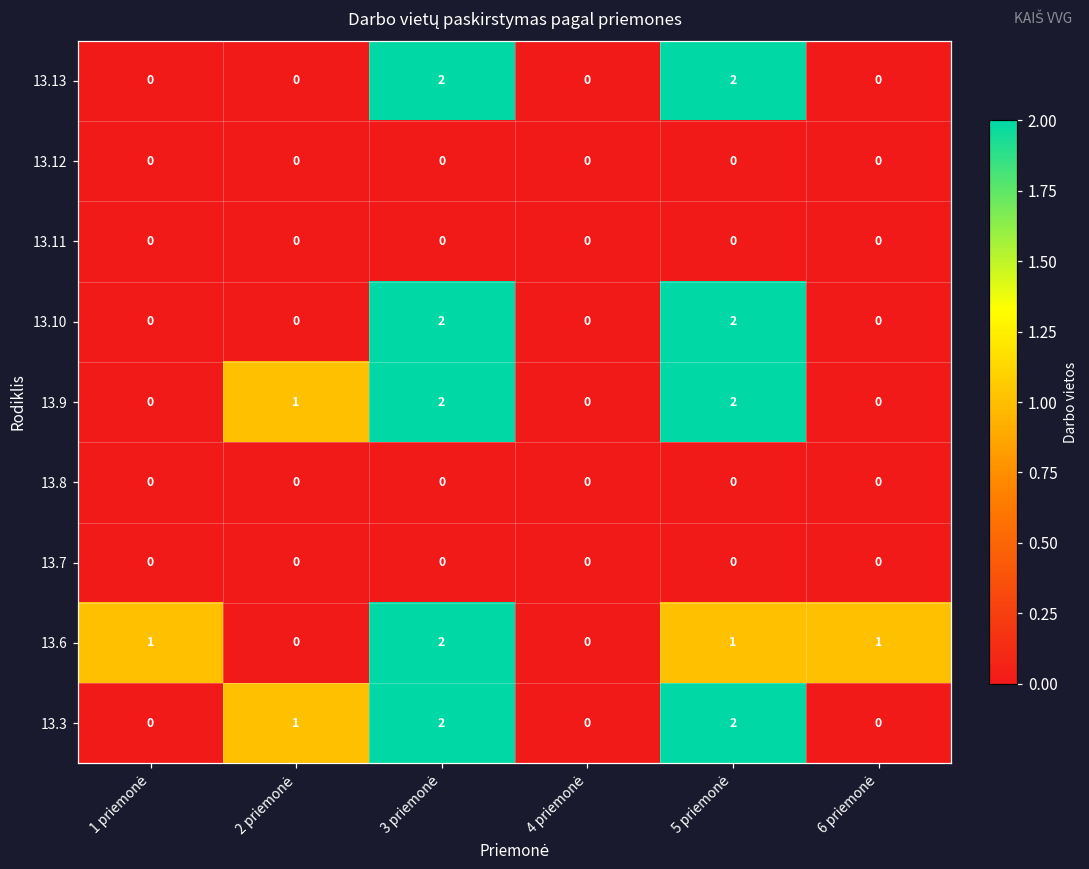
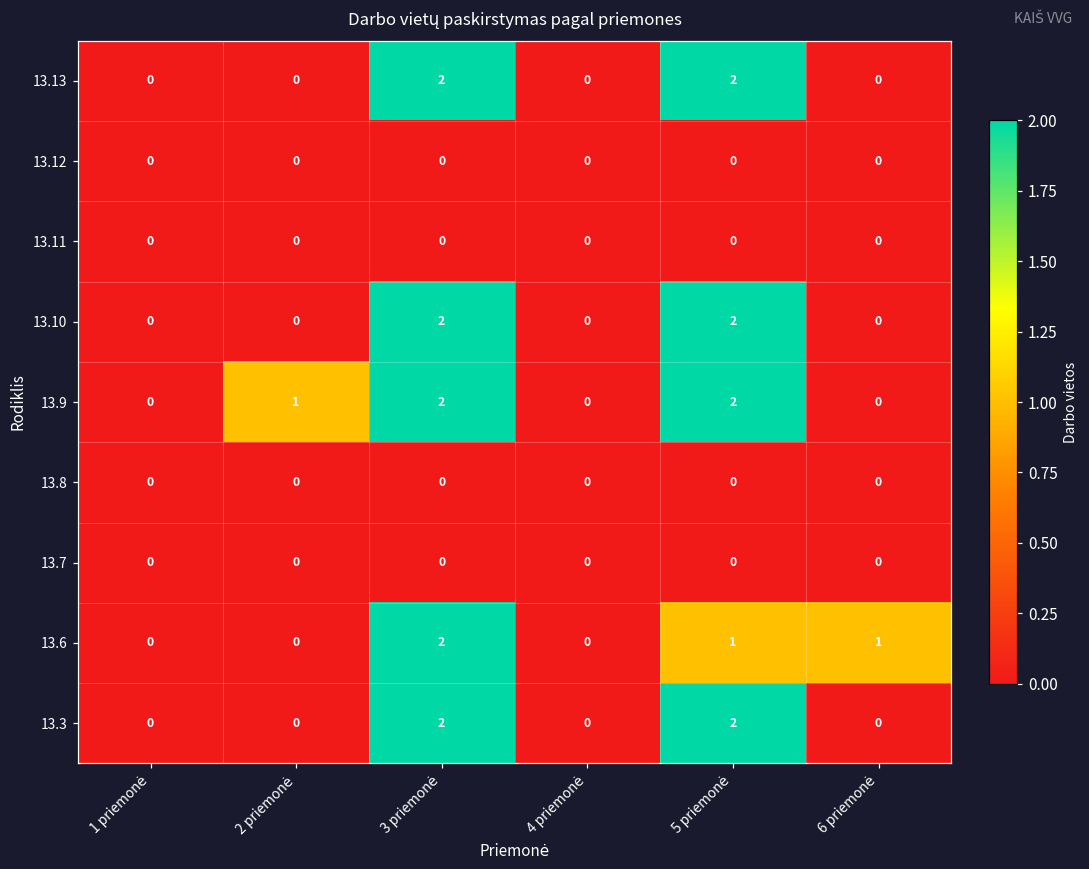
  {
    "13.13": {
      "1 priemonė": 0,
      "2 priemonė": 0,
      "3 priemonė": 2,
      "4 priemonė": 0,
      "5 priemonė": 2,
      "6 priemonė": 0
    },
    "13.12": {
      "1 priemonė": 0,
      "2 priemonė": 0,
      "3 priemonė": 0,
      "4 priemonė": 0,
      "5 priemonė": 0,
      "6 priemonė": 0
    },
    "13.11": {
      "1 priemonė": 0,
      "2 priemonė": 0,
      "3 priemonė": 0,
      "4 priemonė": 0,
      "5 priemonė": 0,
      "6 priemonė": 0
    },
    "13.10": {
      "1 priemonė": 0,
      "2 priemonė": 0,
      "3 priemonė": 2,
      "4 priemonė": 0,
      "5 priemonė": 2,
      "6 priemonė": 0
    },
    "13.9": {
      "1 priemonė": 0,
      "2 priemonė": 1,
      "3 priemonė": 2,
      "4 priemonė": 0,
      "5 priemonė": 2,
      "6 priemonė": 0
    },
    "13.8": {
      "1 priemonė": 0,
      "2 priemonė": 0,
      "3 priemonė": 0,
      "4 priemonė": 0,
      "5 priemonė": 0,
      "6 priemonė": 0
    },
    "13.7": {
      "1 priemonė": 0,
      "2 priemonė": 0,
      "3 priemonė": 0,
      "4 priemonė": 0,
      "5 priemonė": 0,
      "6 priemonė": 0
    },
    "13.6": {
-     "1 priemonė": 1,
+     "1 priemonė": 0,
      "2 priemonė": 0,
      "3 priemonė": 2,
      "4 priemonė": 0,
      "5 priemonė": 1,
      "6 priemonė": 1
    },
    "13.3": {
      "1 priemonė": 0,
-     "2 priemonė": 1,
+     "2 priemonė": 0,
      "3 priemonė": 2,
      "4 priemonė": 0,
      "5 priemonė": 2,
      "6 priemonė": 0
    }
  }
